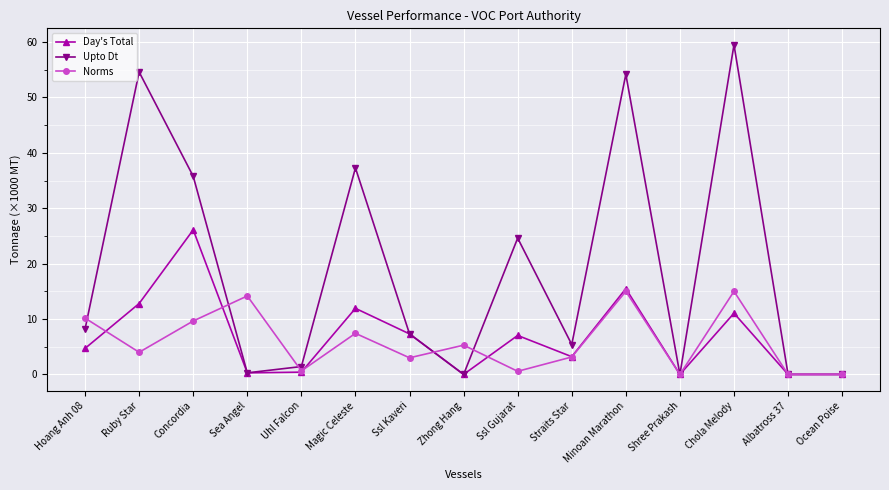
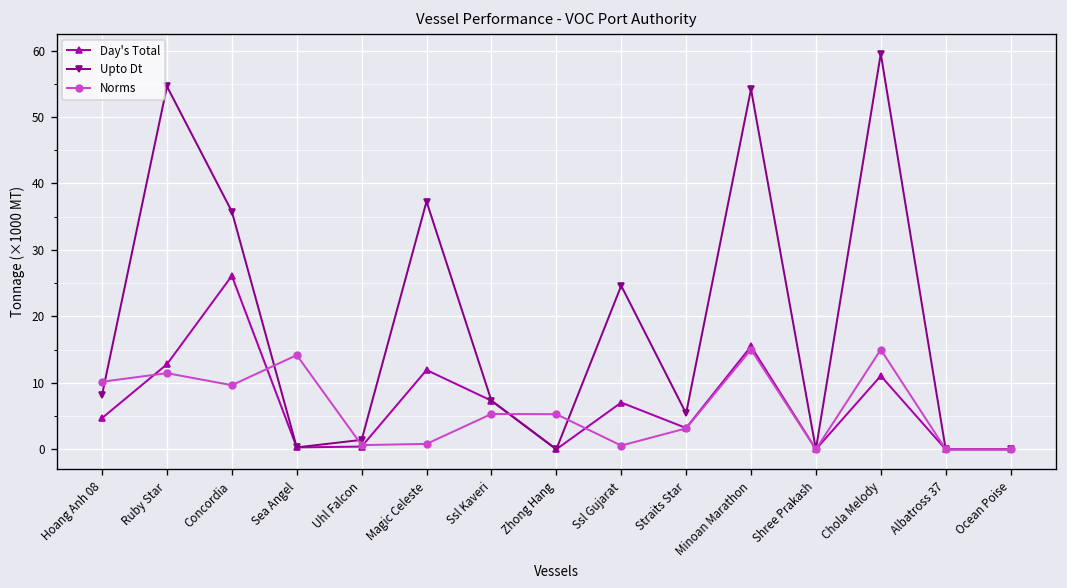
  {
    "Norms": {
      "Hoang Anh 08": 10,
-     "Ruby Star": 4,
+     "Ruby Star": 11,
      "Concordia": 10,
      "Sea Angel": 14,
-     "Magic Celeste": 7,
-     "Ssl Kaveri": 3,
+     "Magic Celeste": 1,
+     "Ssl Kaveri": 5,
      "Zhong Hang": 5,
      "Ssl Gujarat": 1,
      "Minoan Marathon": 15,
      "Chola Melody": 15
    }
  }
